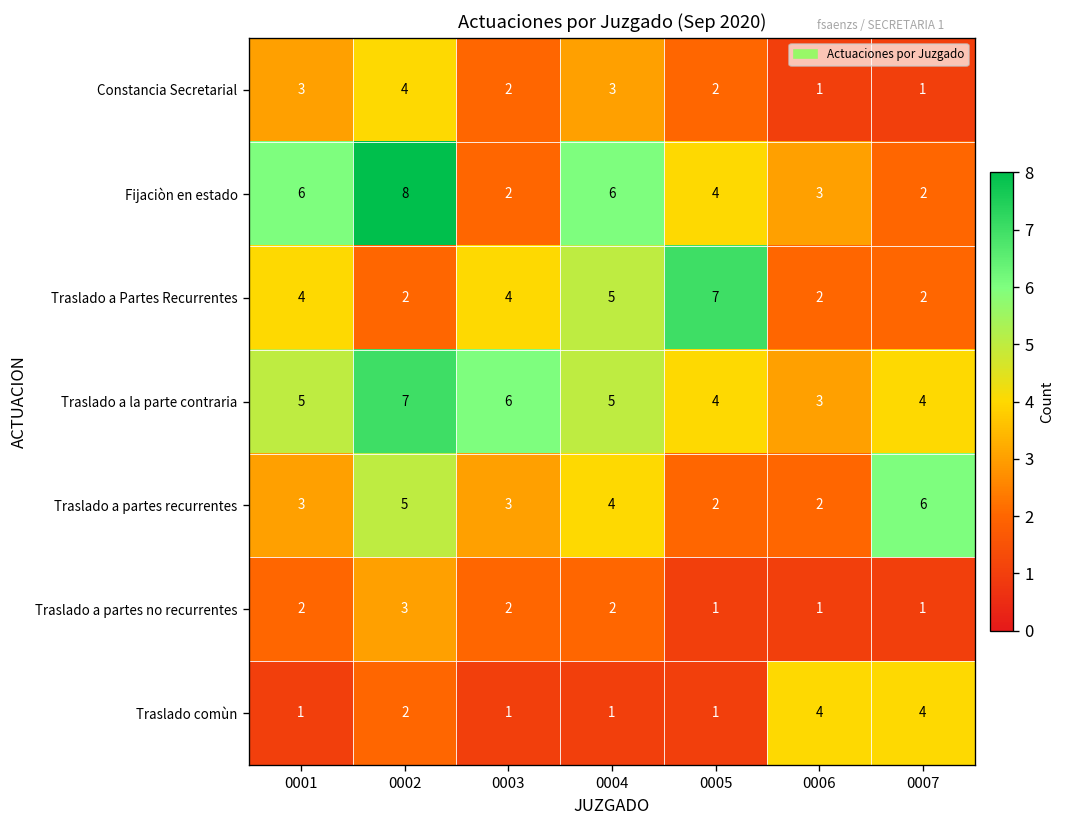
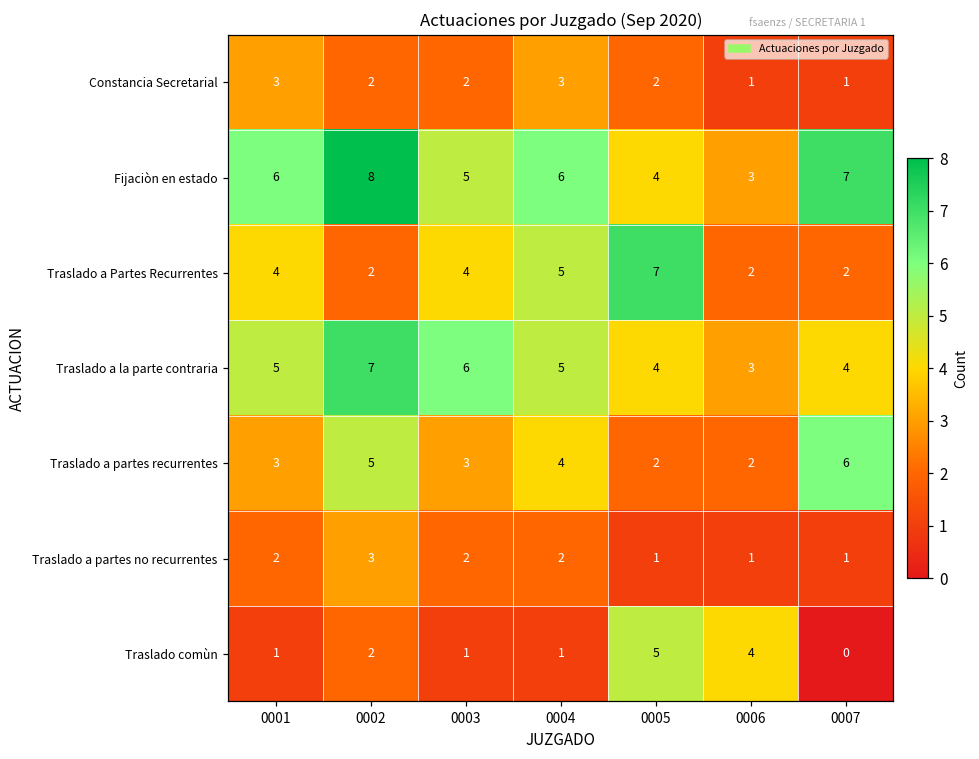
  {
    "Constancia Secretarial": {
      "0001": 3,
-     "0002": 4,
+     "0002": 2,
      "0003": 2,
      "0004": 3,
      "0005": 2,
      "0006": 1,
      "0007": 1
    },
    "Fijaciòn en estado": {
      "0001": 6,
      "0002": 8,
-     "0003": 2,
+     "0003": 5,
      "0004": 6,
      "0005": 4,
      "0006": 3,
-     "0007": 2
+     "0007": 7
    },
    "Traslado a Partes Recurrentes": {
      "0001": 4,
      "0002": 2,
      "0003": 4,
      "0004": 5,
      "0005": 7,
      "0006": 2,
      "0007": 2
    },
    "Traslado a la parte contraria": {
      "0001": 5,
      "0002": 7,
      "0003": 6,
      "0004": 5,
      "0005": 4,
      "0006": 3,
      "0007": 4
    },
    "Traslado a partes recurrentes": {
      "0001": 3,
      "0002": 5,
      "0003": 3,
      "0004": 4,
      "0005": 2,
      "0006": 2,
      "0007": 6
    },
    "Traslado a partes no recurrentes": {
      "0001": 2,
      "0002": 3,
      "0003": 2,
      "0004": 2,
      "0005": 1,
      "0006": 1,
      "0007": 1
    },
    "Traslado comùn": {
      "0001": 1,
      "0002": 2,
      "0003": 1,
      "0004": 1,
-     "0005": 1,
+     "0005": 5,
      "0006": 4,
-     "0007": 4
+     "0007": 0
    }
  }
